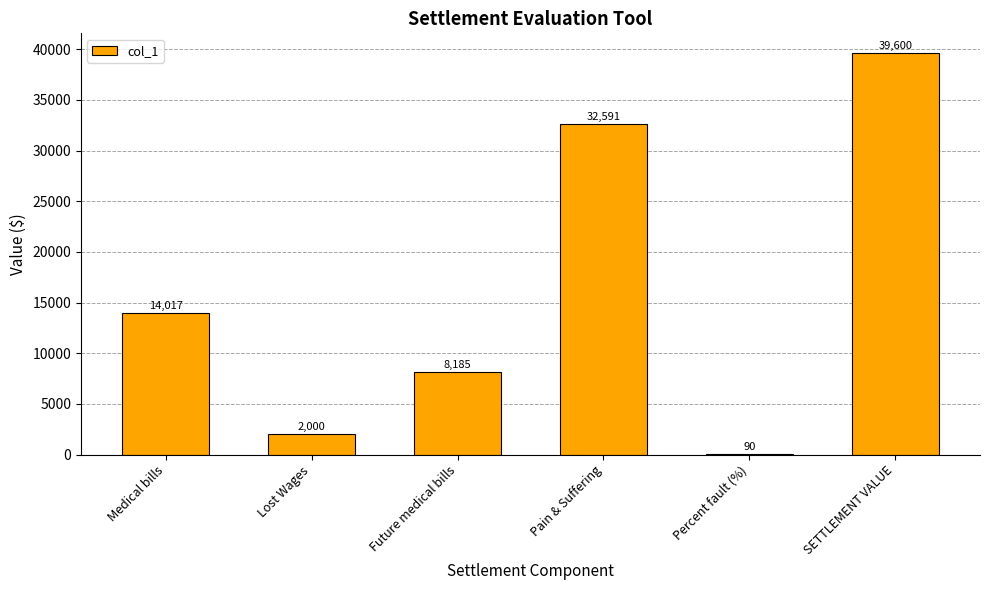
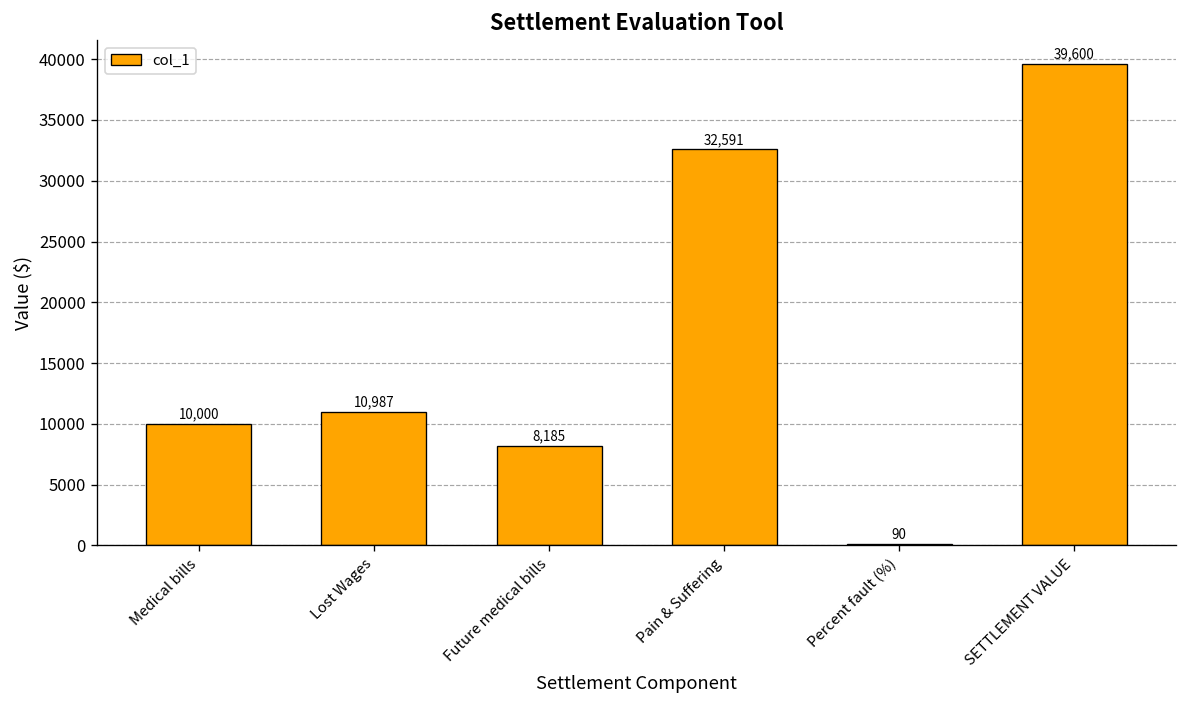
  {
-   "Medical bills": "14,017",
-   "Lost Wages": "2,000",
+   "Medical bills": "10,000",
+   "Lost Wages": "10,987",
    "Future medical bills": "8,185",
    "Pain & Suffering": "32,591",
    "Percent fault (%)": "90",
    "SETTLEMENT VALUE": "39,600"
  }
